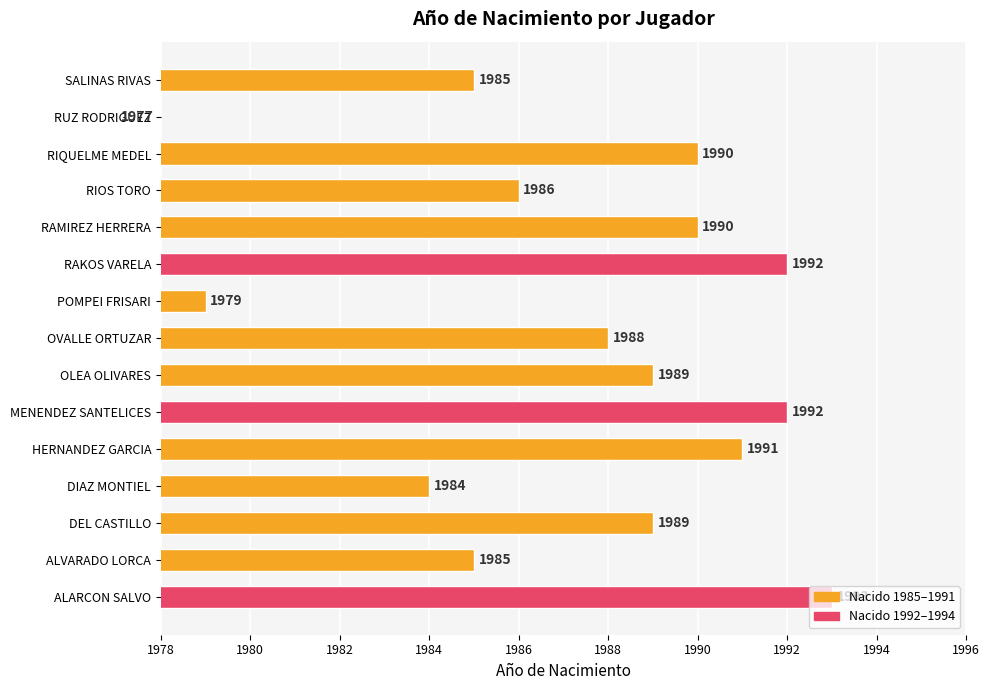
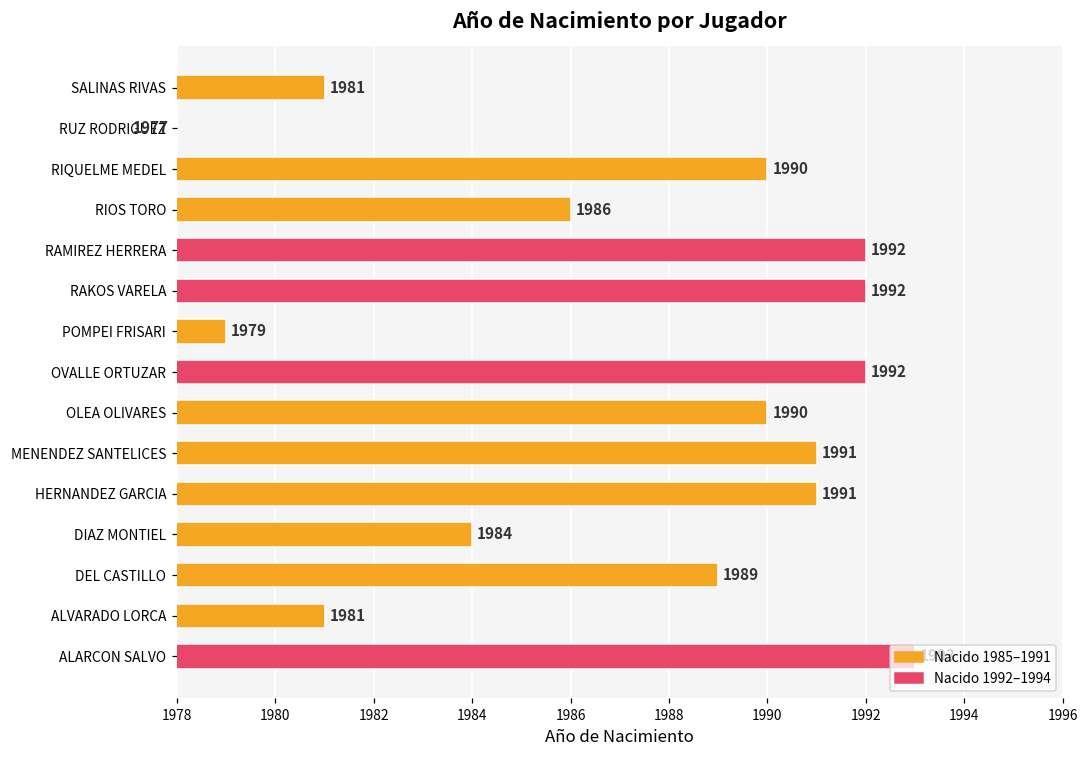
  {
-   "SALINAS RIVAS": 1985,
+   "SALINAS RIVAS": 1981,
    "RIQUELME MEDEL": 1990,
    "RIOS TORO": 1986,
-   "RAMIREZ HERRERA": 1990,
+   "RAMIREZ HERRERA": 1992,
    "RAKOS VARELA": 1992,
    "POMPEI FRISARI": 1979,
-   "OVALLE ORTUZAR": 1988,
-   "OLEA OLIVARES": 1989,
-   "MENENDEZ SANTELICES": 1992,
+   "OVALLE ORTUZAR": 1992,
+   "OLEA OLIVARES": 1990,
+   "MENENDEZ SANTELICES": 1991,
    "HERNANDEZ GARCIA": 1991,
    "DIAZ MONTIEL": 1984,
    "DEL CASTILLO": 1989,
-   "ALVARADO LORCA": 1985
+   "ALVARADO LORCA": 1981
  }
